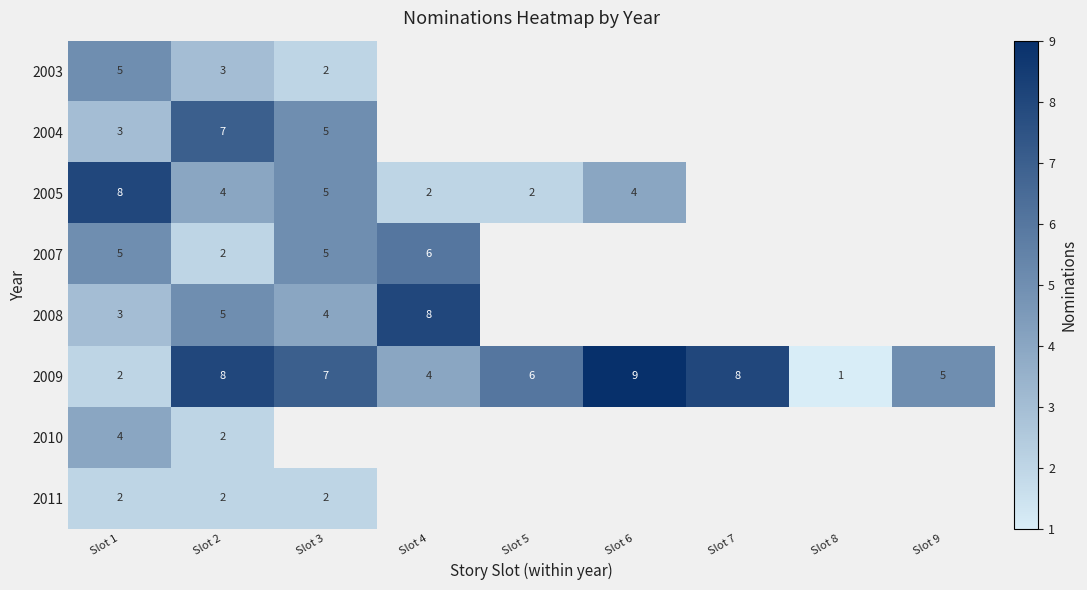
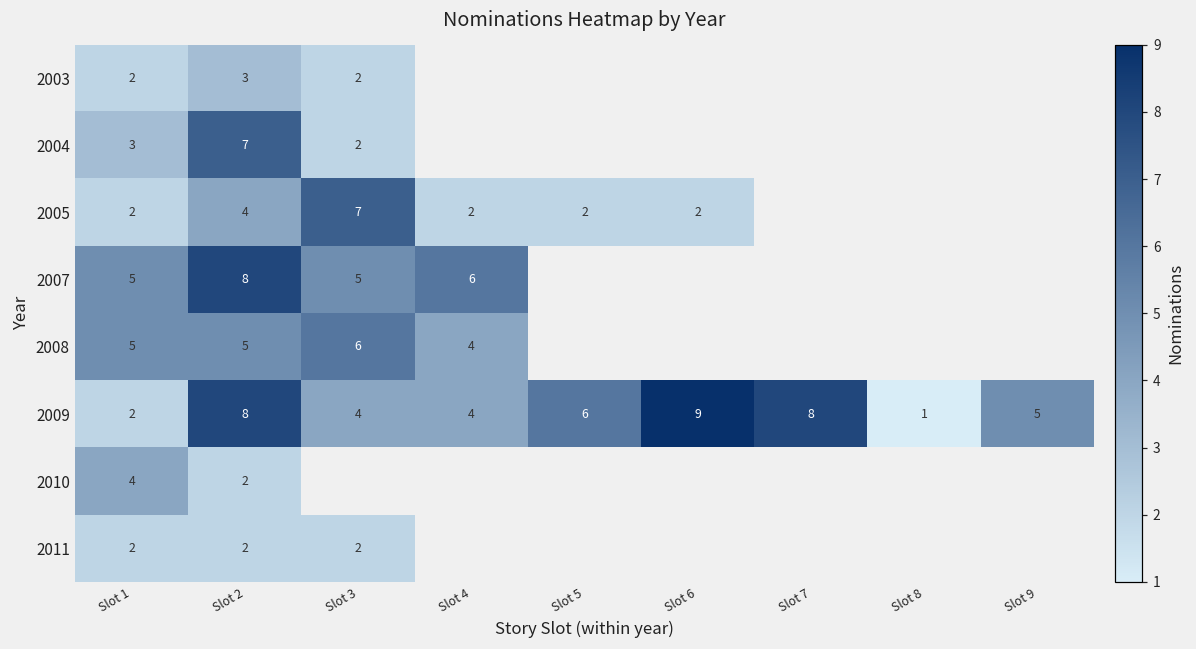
  {
    "2003": {
-     "Slot 1": 5,
+     "Slot 1": 2,
      "Slot 2": 3,
      "Slot 3": 2
    },
    "2004": {
      "Slot 1": 3,
      "Slot 2": 7,
-     "Slot 3": 5
+     "Slot 3": 2
    },
    "2005": {
-     "Slot 1": 8,
+     "Slot 1": 2,
      "Slot 2": 4,
-     "Slot 3": 5,
+     "Slot 3": 7,
      "Slot 4": 2,
      "Slot 5": 2,
-     "Slot 6": 4
+     "Slot 6": 2
    },
    "2007": {
      "Slot 1": 5,
-     "Slot 2": 2,
+     "Slot 2": 8,
      "Slot 3": 5,
      "Slot 4": 6
    },
    "2008": {
-     "Slot 1": 3,
+     "Slot 1": 5,
      "Slot 2": 5,
-     "Slot 3": 4,
-     "Slot 4": 8
+     "Slot 3": 6,
+     "Slot 4": 4
    },
    "2009": {
      "Slot 1": 2,
      "Slot 2": 8,
-     "Slot 3": 7,
+     "Slot 3": 4,
      "Slot 4": 4,
      "Slot 5": 6,
      "Slot 6": 9,
      "Slot 7": 8,
      "Slot 8": 1,
      "Slot 9": 5
    },
    "2010": {
      "Slot 1": 4,
      "Slot 2": 2
    },
    "2011": {
      "Slot 1": 2,
      "Slot 2": 2,
      "Slot 3": 2
    }
  }
